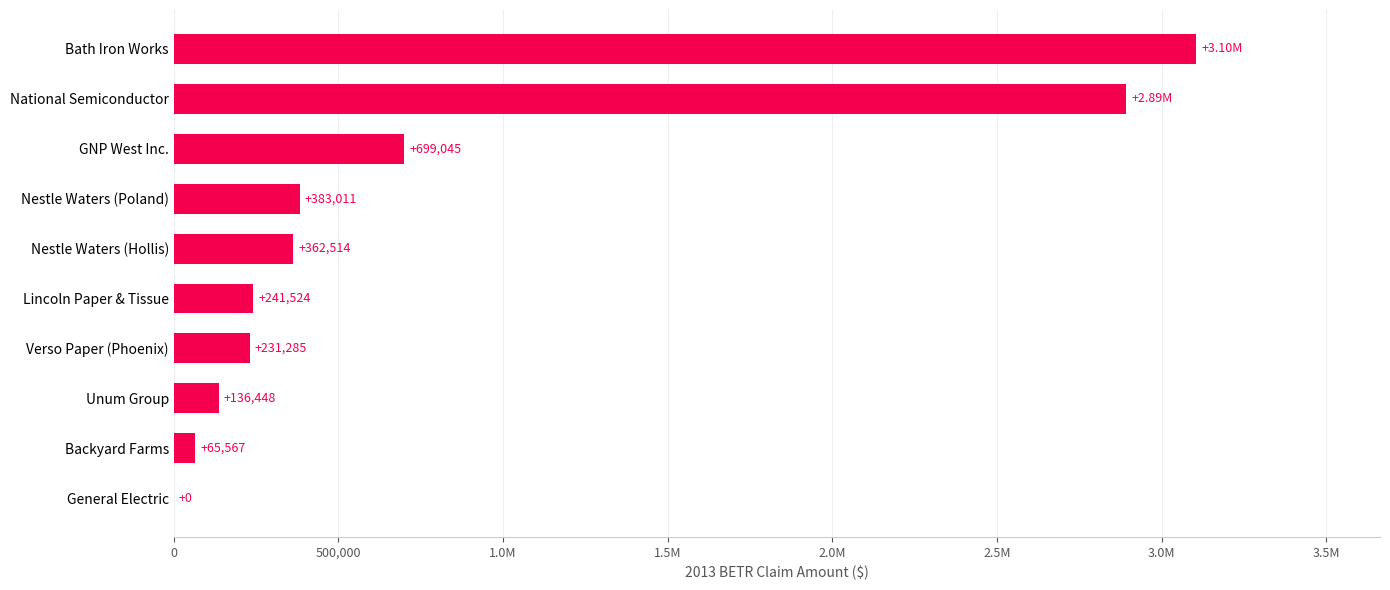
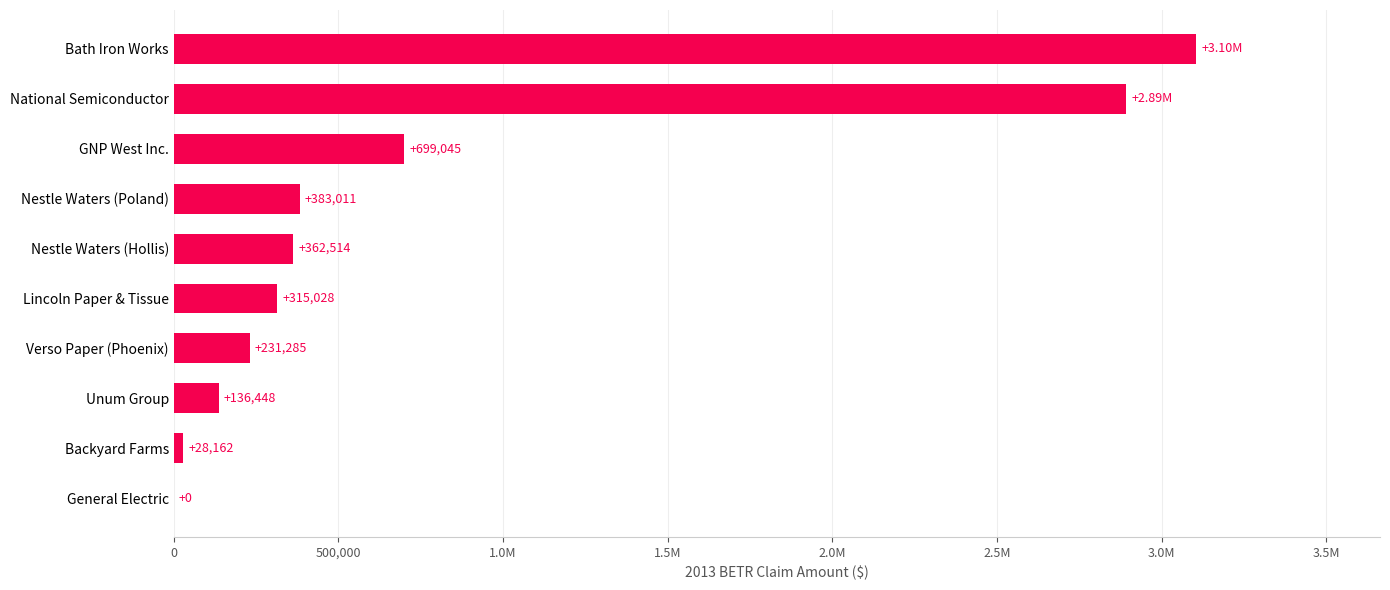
  {
    "Bath Iron Works": "+3.10M",
    "National Semiconductor": "+2.89M",
    "GNP West Inc.": "+699,045",
    "Nestle Waters (Poland)": "+383,011",
    "Nestle Waters (Hollis)": "+362,514",
-   "Lincoln Paper & Tissue": "+241,524",
+   "Lincoln Paper & Tissue": "+315,028",
    "Verso Paper (Phoenix)": "+231,285",
    "Unum Group": "+136,448",
-   "Backyard Farms": "+65,567",
+   "Backyard Farms": "+28,162",
    "General Electric": "+0"
  }
